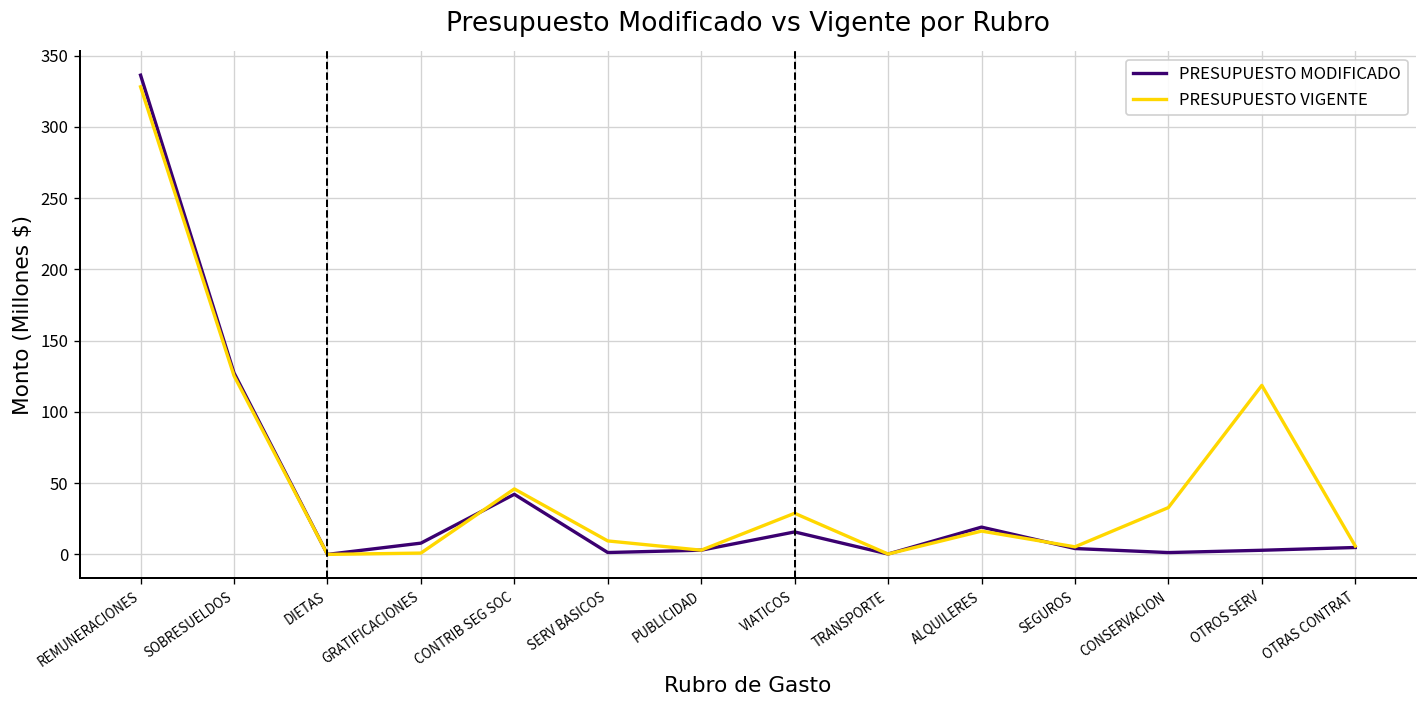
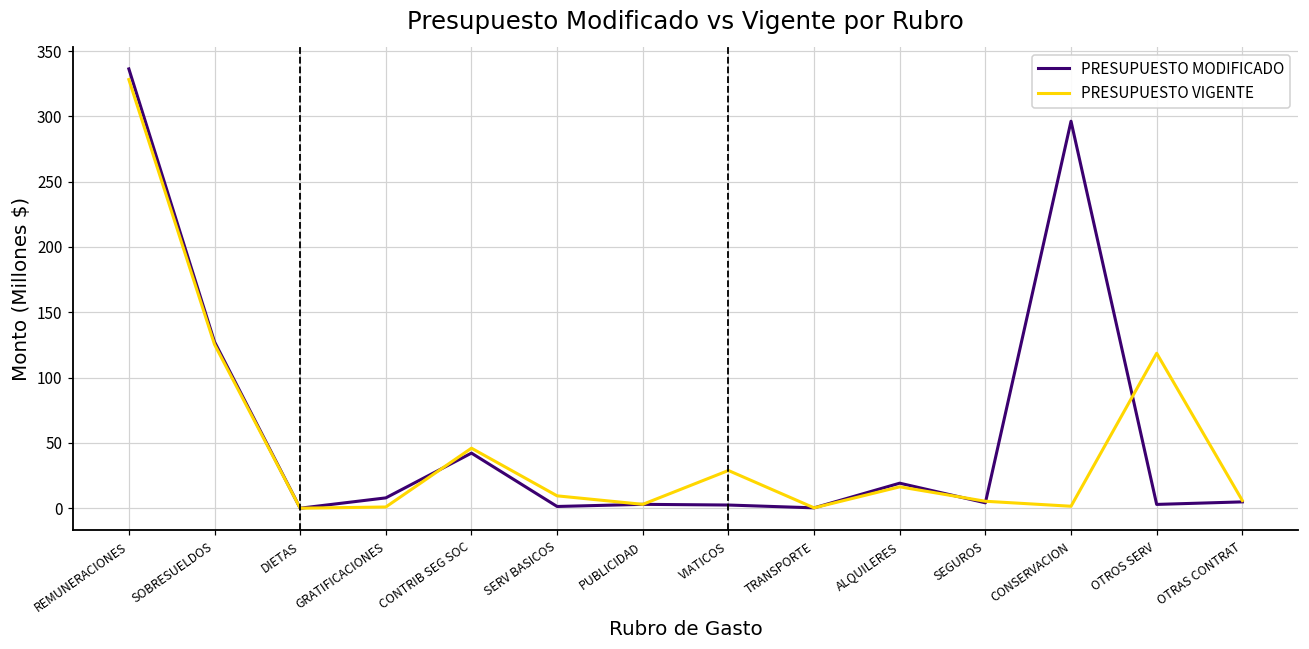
  {
    "PRESUPUESTO MODIFICADO": {
      "REMUNERACIONES": 336,
      "GRATIFICACIONES": 8,
      "CONTRIB SEG SOC": 42,
      "SERV BASICOS": 1,
-     "VIATICOS": 16,
+     "VIATICOS": 2,
      "ALQUILERES": 19,
-     "CONSERVACION": 1,
+     "CONSERVACION": 296,
      "OTROS SERV": 3
    },
    "PRESUPUESTO VIGENTE": {
      "REMUNERACIONES": 328,
      "GRATIFICACIONES": 1,
      "CONTRIB SEG SOC": 46,
      "SERV BASICOS": 9,
      "VIATICOS": 29,
      "ALQUILERES": 16,
-     "CONSERVACION": 33,
+     "CONSERVACION": 1,
      "OTROS SERV": 119
    }
  }
